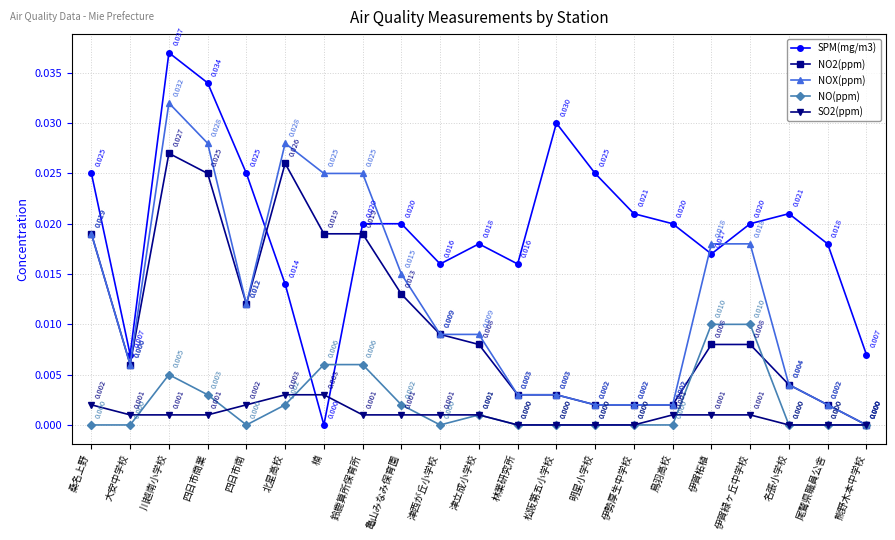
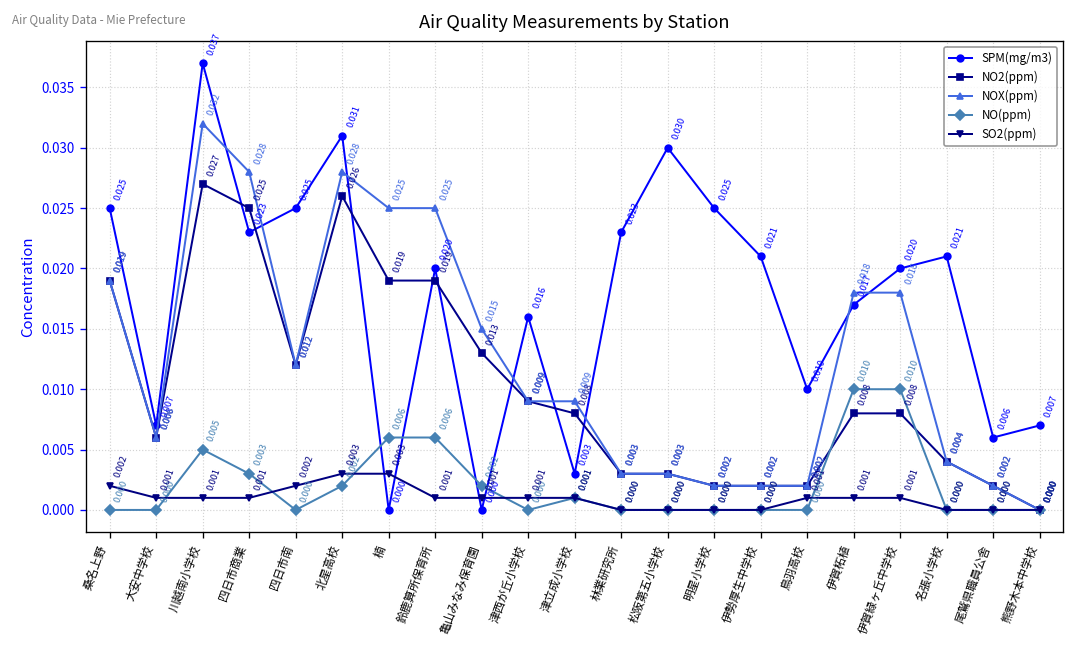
  {
    "SPM(mg/m3)": {
      "桑名上野": 0.025,
      "川越南小学校": 0.037,
-     "四日市商業": 0.034,
+     "四日市商業": 0.023,
      "四日市南": 0.025,
-     "北星高校": 0.014,
+     "北星高校": 0.031,
      "楠": 0.000,
-     "亀山みなみ保育園": 0.020,
+     "亀山みなみ保育園": 0.000,
      "津西が丘小学校": 0.016,
-     "津立成小学校": 0.018,
-     "林業研究所": 0.016,
+     "津立成小学校": 0.003,
+     "林業研究所": 0.023,
      "松阪第五小学校": 0.030,
      "明星小学校": 0.025,
      "伊勢厚生中学校": 0.021,
-     "鳥羽高校": 0.020,
+     "鳥羽高校": 0.010,
      "伊賀緑ヶ丘中学校": 0.020,
      "名張小学校": 0.021,
-     "尾鷲県職員公舎": 0.018,
+     "尾鷲県職員公舎": 0.006,
      "熊野木本中学校": 0.007
    }
  }
